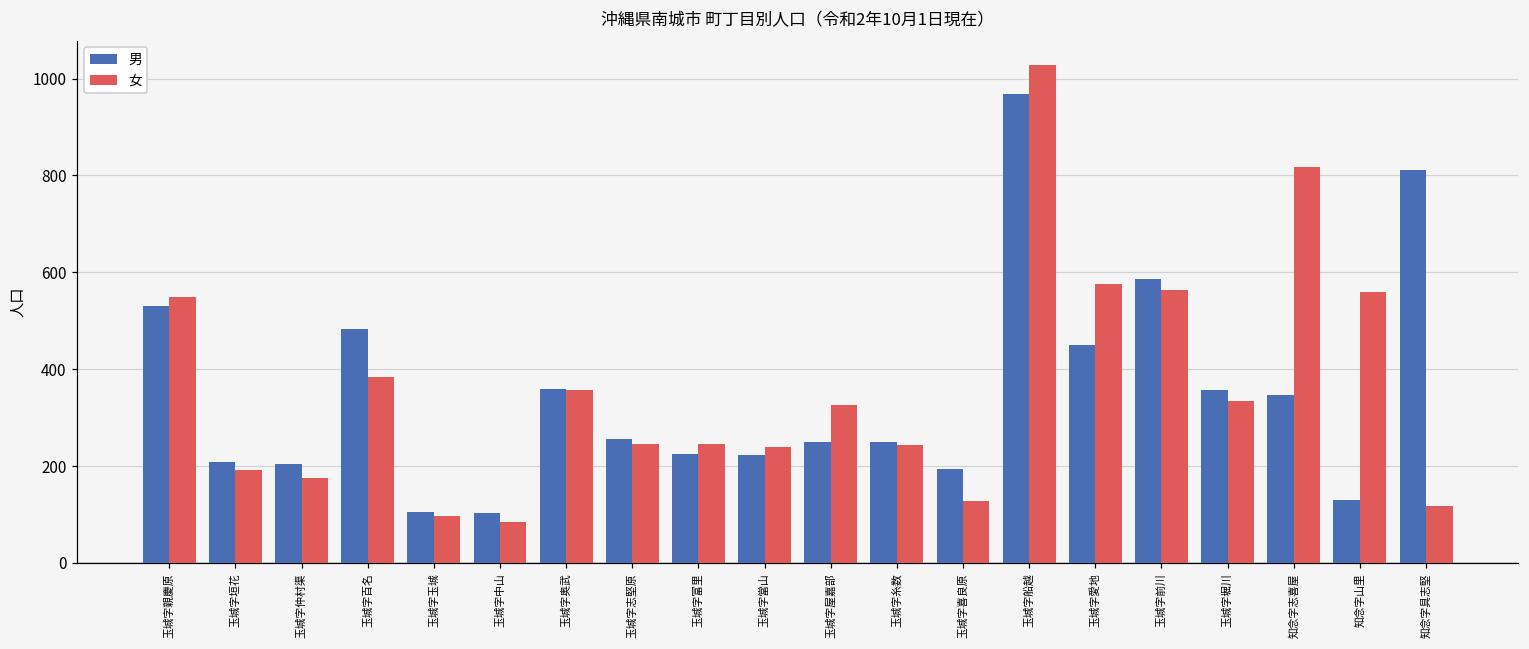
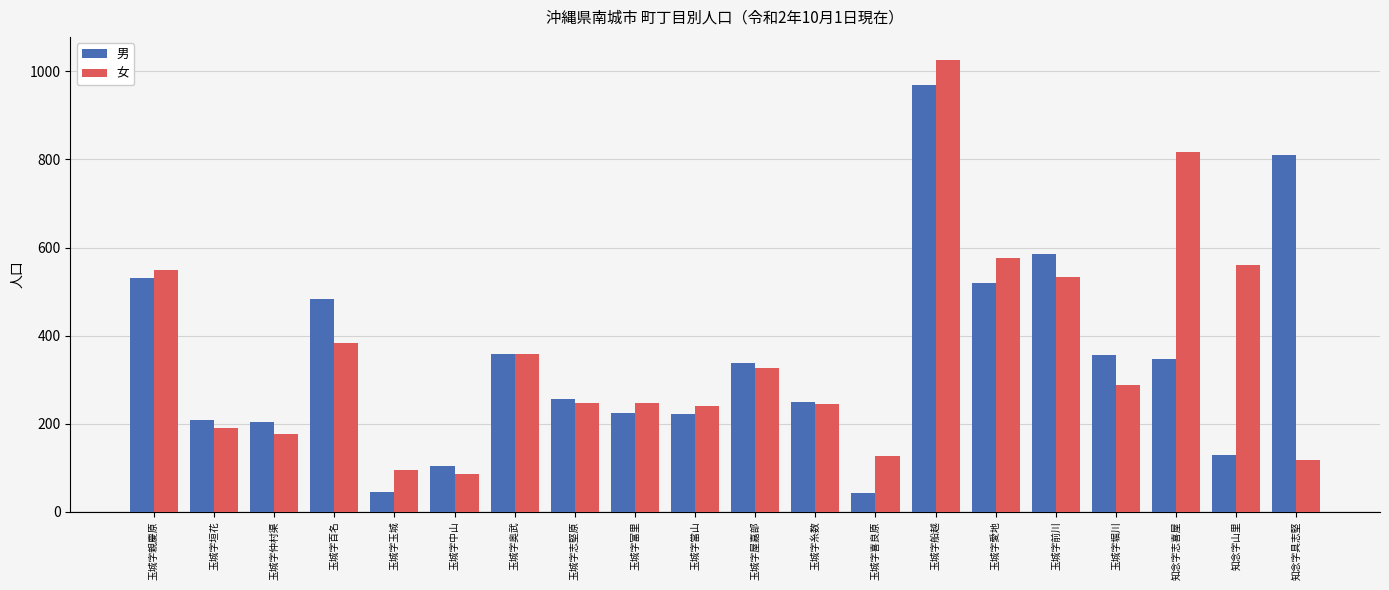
  {
    "男": {
      "玉城字親慶原": 530,
      "玉城字垣花": 210,
      "玉城字仲村渠": 200,
      "玉城字百名": 480,
-     "玉城字玉城": 110,
+     "玉城字玉城": 50,
      "玉城字中山": 100,
      "玉城字奥武": 360,
      "玉城字志堅原": 260,
      "玉城字富里": 220,
      "玉城字當山": 220,
-     "玉城字屋嘉部": 250,
+     "玉城字屋嘉部": 340,
      "玉城字糸数": 250,
-     "玉城字喜良原": 190,
+     "玉城字喜良原": 40,
      "玉城字船越": 970,
-     "玉城字愛地": 450,
+     "玉城字愛地": 520,
      "玉城字前川": 590,
      "玉城字堀川": 360,
      "知念字志喜屋": 350,
      "知念字山里": 130,
      "知念字具志堅": 810
    },
    "女": {
      "玉城字親慶原": 550,
      "玉城字垣花": 190,
      "玉城字仲村渠": 180,
      "玉城字百名": 380,
      "玉城字玉城": 100,
      "玉城字中山": 90,
      "玉城字奥武": 360,
      "玉城字志堅原": 250,
      "玉城字富里": 250,
      "玉城字當山": 240,
      "玉城字屋嘉部": 330,
      "玉城字糸数": 240,
      "玉城字喜良原": 130,
      "玉城字船越": 1030,
      "玉城字愛地": 580,
-     "玉城字前川": 560,
-     "玉城字堀川": 340,
+     "玉城字前川": 530,
+     "玉城字堀川": 290,
      "知念字志喜屋": 820,
      "知念字山里": 560,
      "知念字具志堅": 120
    }
  }
